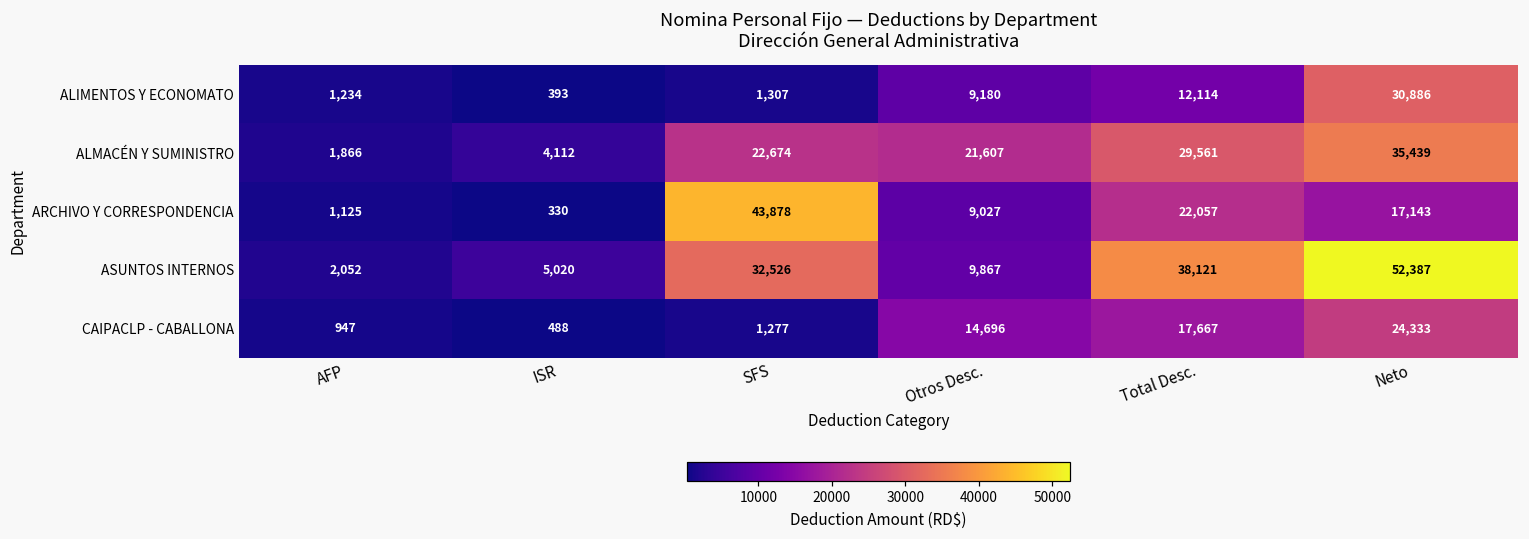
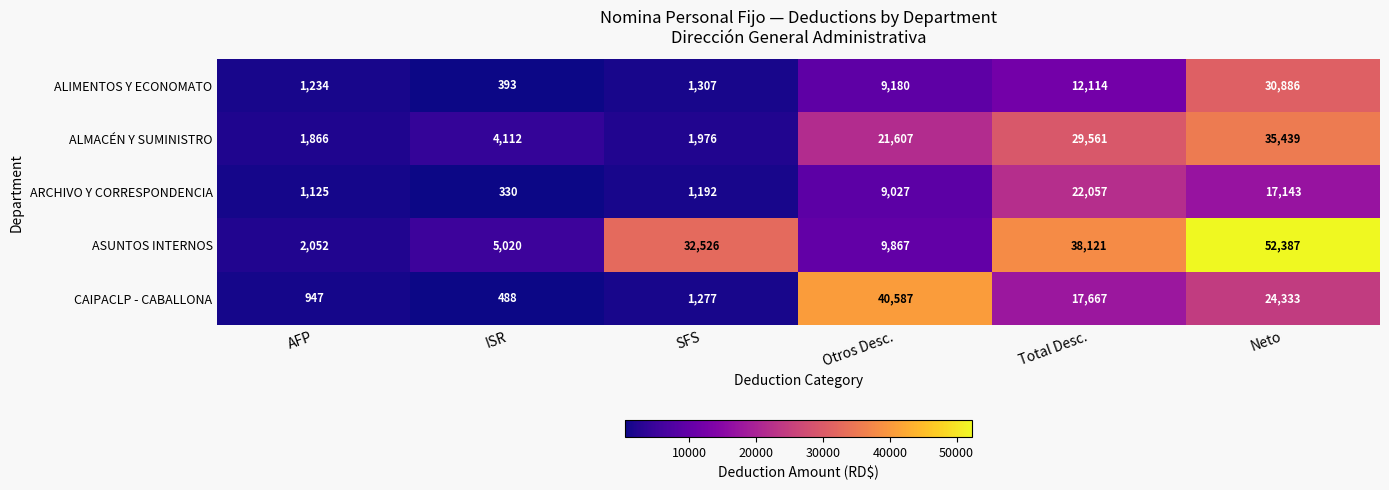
  {
    "ALIMENTOS Y ECONOMATO": {
      "AFP": "1,234",
      "ISR": "393",
      "SFS": "1,307",
      "Otros Desc.": "9,180",
      "Total Desc.": "12,114",
      "Neto": "30,886"
    },
    "ALMACÉN Y SUMINISTRO": {
      "AFP": "1,866",
      "ISR": "4,112",
-     "SFS": "22,674",
+     "SFS": "1,976",
      "Otros Desc.": "21,607",
      "Total Desc.": "29,561",
      "Neto": "35,439"
    },
    "ARCHIVO Y CORRESPONDENCIA": {
      "AFP": "1,125",
      "ISR": "330",
-     "SFS": "43,878",
+     "SFS": "1,192",
      "Otros Desc.": "9,027",
      "Total Desc.": "22,057",
      "Neto": "17,143"
    },
    "ASUNTOS INTERNOS": {
      "AFP": "2,052",
      "ISR": "5,020",
      "SFS": "32,526",
      "Otros Desc.": "9,867",
      "Total Desc.": "38,121",
      "Neto": "52,387"
    },
    "CAIPACLP - CABALLONA": {
      "AFP": "947",
      "ISR": "488",
      "SFS": "1,277",
-     "Otros Desc.": "14,696",
+     "Otros Desc.": "40,587",
      "Total Desc.": "17,667",
      "Neto": "24,333"
    }
  }
